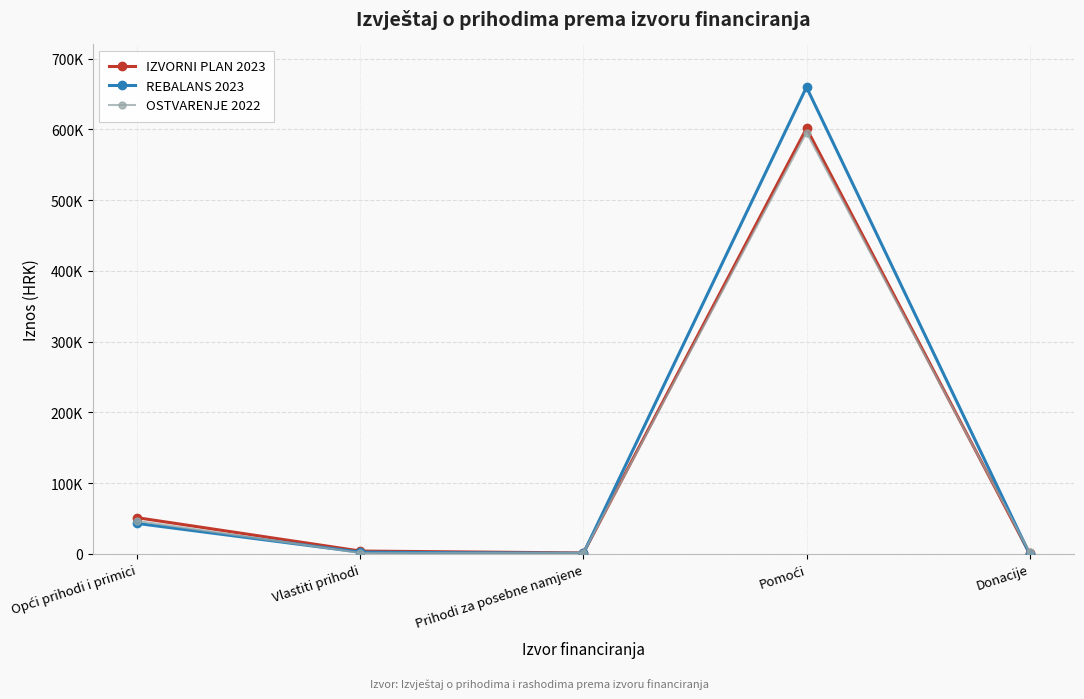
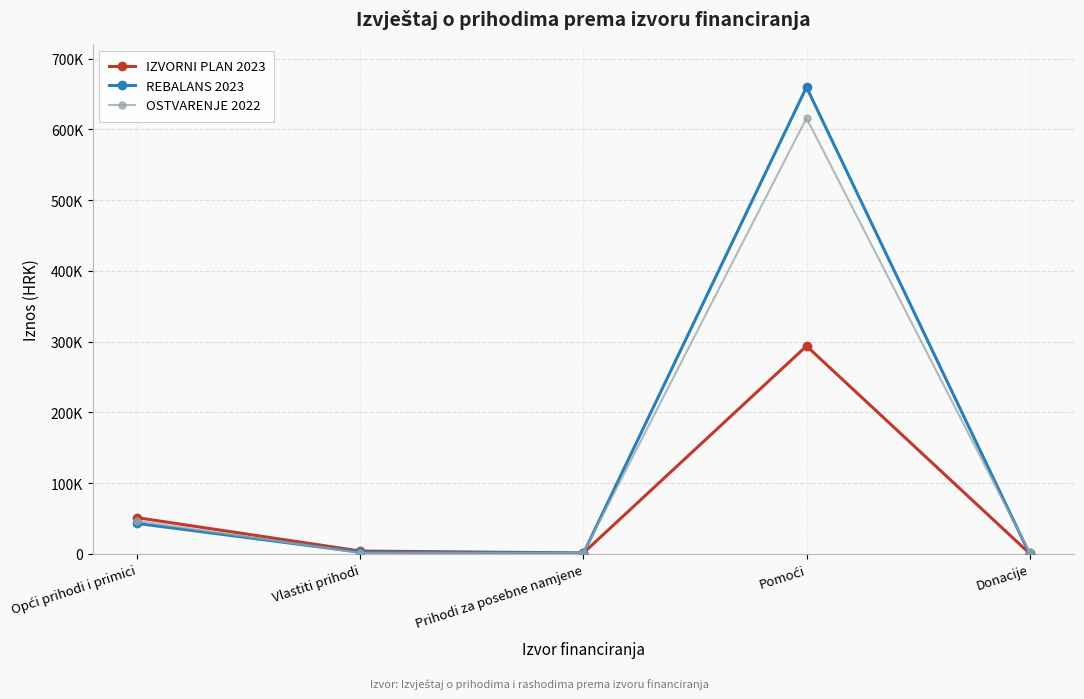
  {
    "IZVORNI PLAN 2023": {
      "Opći prihodi i primici": 50000,
-     "Pomoći": 600000
+     "Pomoći": 290000
    },
    "REBALANS 2023": {
      "Pomoći": 660000
    },
    "OSTVARENJE 2022": {
-     "Pomoći": 600000
+     "Pomoći": 620000
    }
  }
